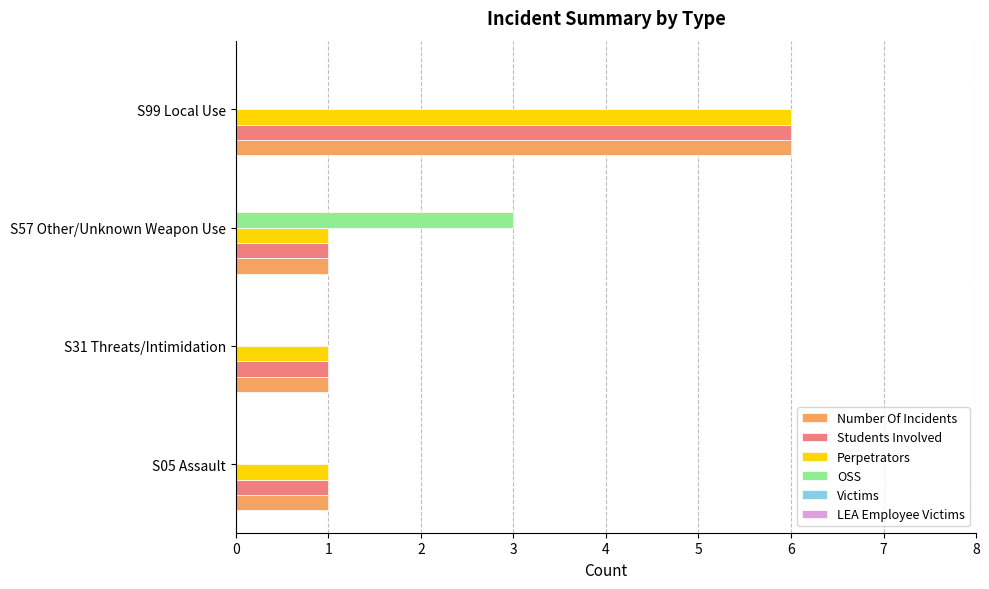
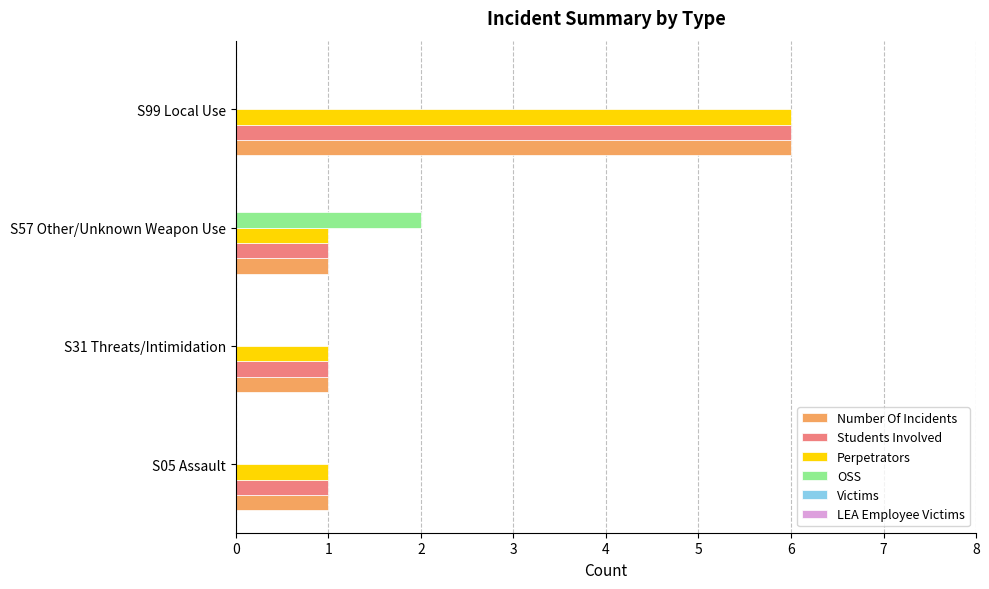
  {
    "Perpetrators": {
      "S99 Local Use": 6,
      "S57 Other/Unknown Weapon Use": 1,
      "S31 Threats/Intimidation": 1,
      "S05 Assault": 1
    },
    "OSS": {
      "S99 Local Use": 0,
-     "S57 Other/Unknown Weapon Use": 3,
+     "S57 Other/Unknown Weapon Use": 2,
      "S31 Threats/Intimidation": 0,
      "S05 Assault": 0
    },
    "Victims": {
      "S99 Local Use": 0,
      "S57 Other/Unknown Weapon Use": 0,
      "S31 Threats/Intimidation": 0,
      "S05 Assault": 0
    },
    "LEA Employee Victims": {
      "S99 Local Use": 0,
      "S57 Other/Unknown Weapon Use": 0,
      "S31 Threats/Intimidation": 0,
      "S05 Assault": 0
    }
  }
